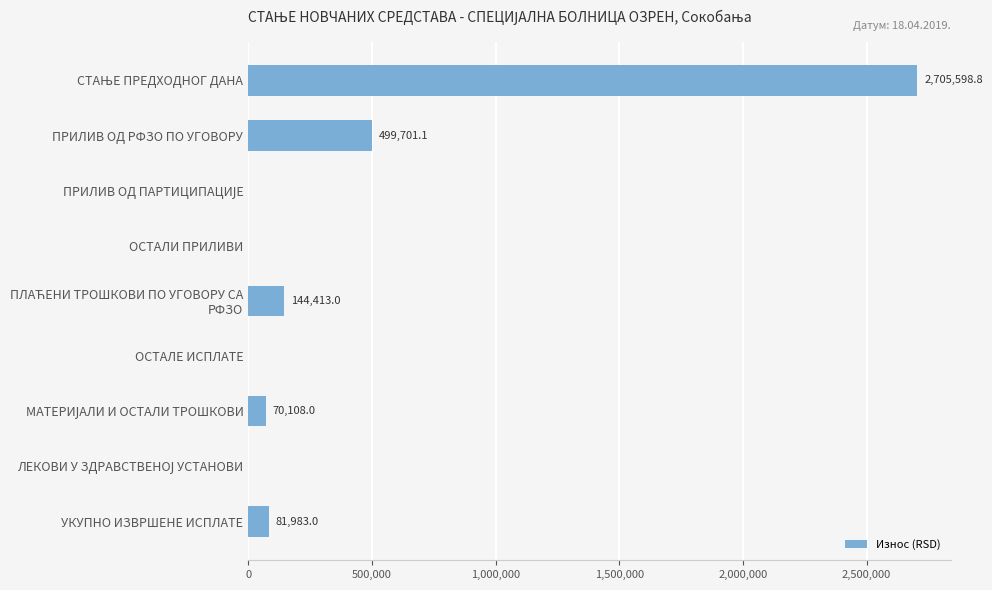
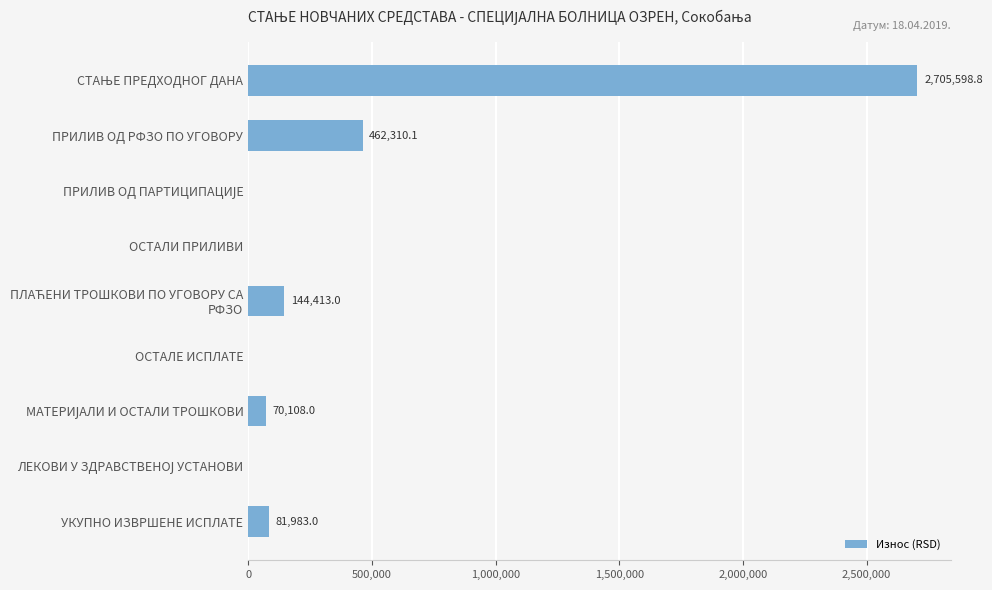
  {
    "СТАЊЕ ПРЕДХОДНОГ ДАНА": "2,705,598.8",
-   "ПРИЛИВ ОД РФЗО ПО УГОВОРУ": "499,701.1",
+   "ПРИЛИВ ОД РФЗО ПО УГОВОРУ": "462,310.1",
    "ПЛАЋЕНИ ТРОШКОВИ ПО УГОВОРУ СА РФЗО": "144,413.0",
    "МАТЕРИЈАЛИ И ОСТАЛИ ТРОШКОВИ": "70,108.0",
    "УКУПНО ИЗВРШЕНЕ ИСПЛАТЕ": "81,983.0"
  }
